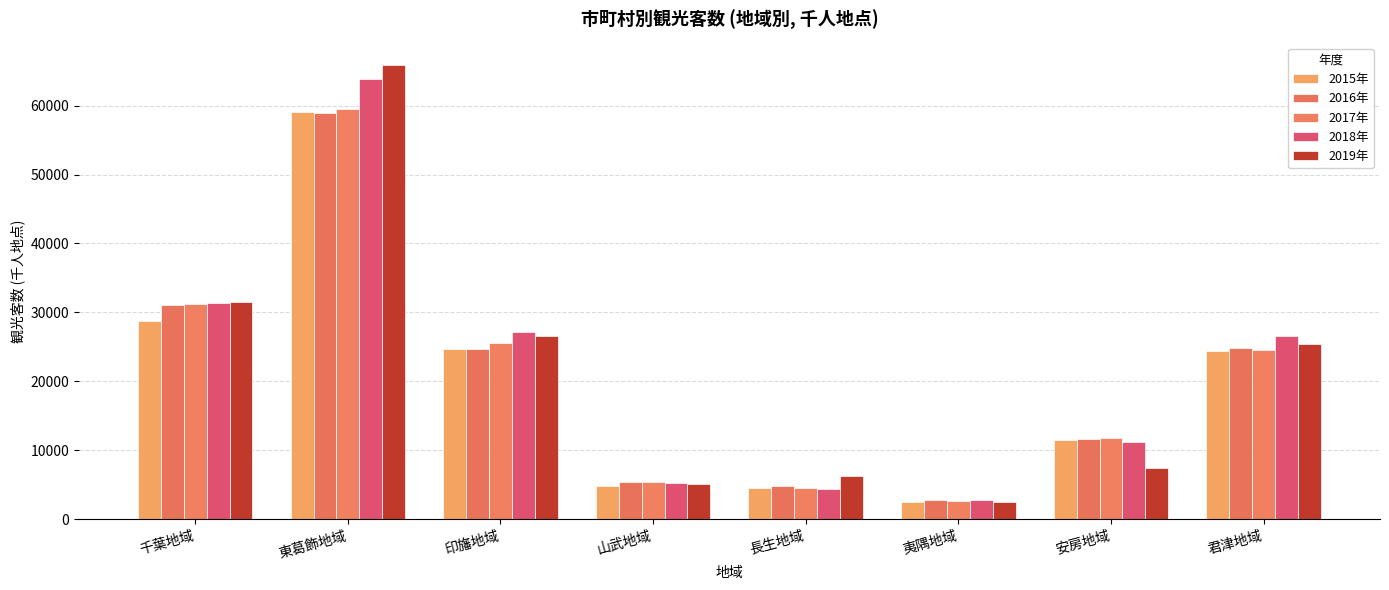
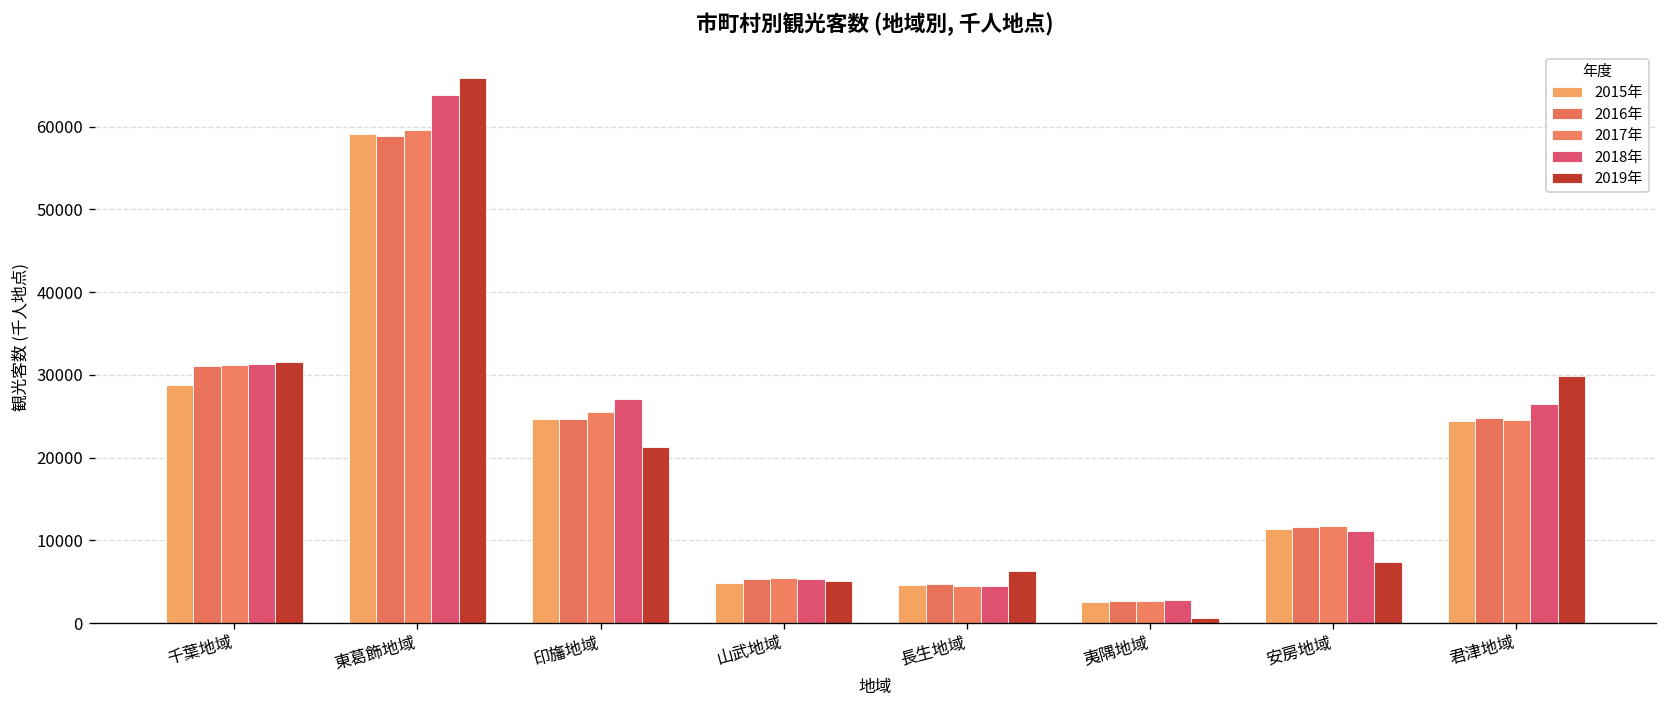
  {
    "2019年": {
      "千葉地域": 32000,
      "東葛飾地域": 66000,
-     "印旛地域": 27000,
+     "印旛地域": 21000,
      "山武地域": 5000,
      "長生地域": 6000,
-     "夷隅地域": 2000,
+     "夷隅地域": 1000,
      "安房地域": 7000,
-     "君津地域": 25000
+     "君津地域": 30000
    }
  }
